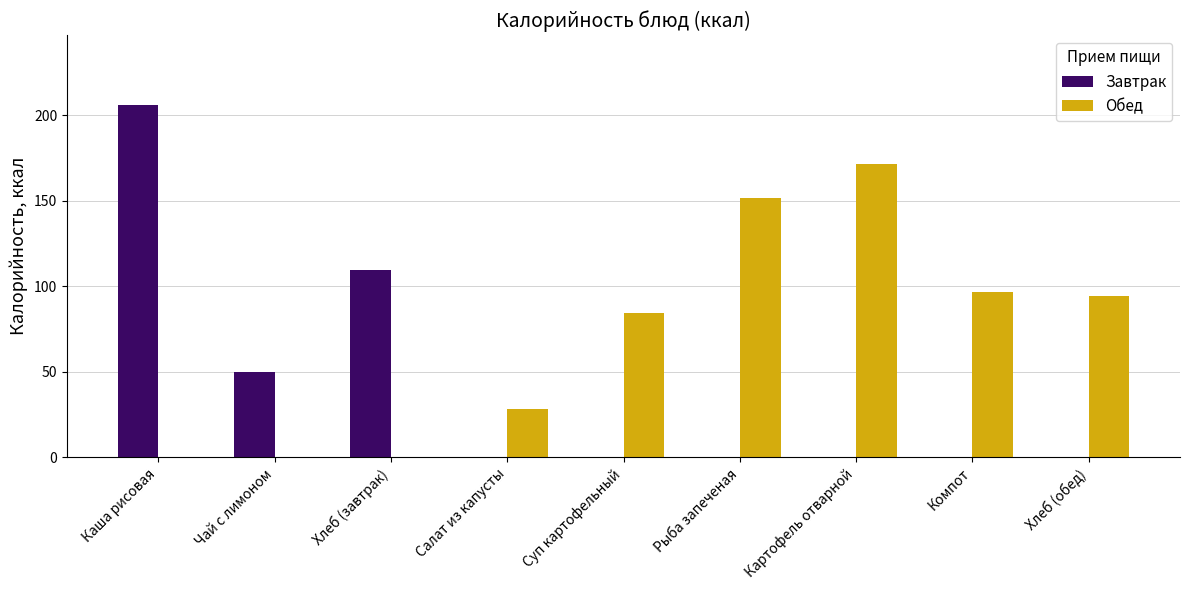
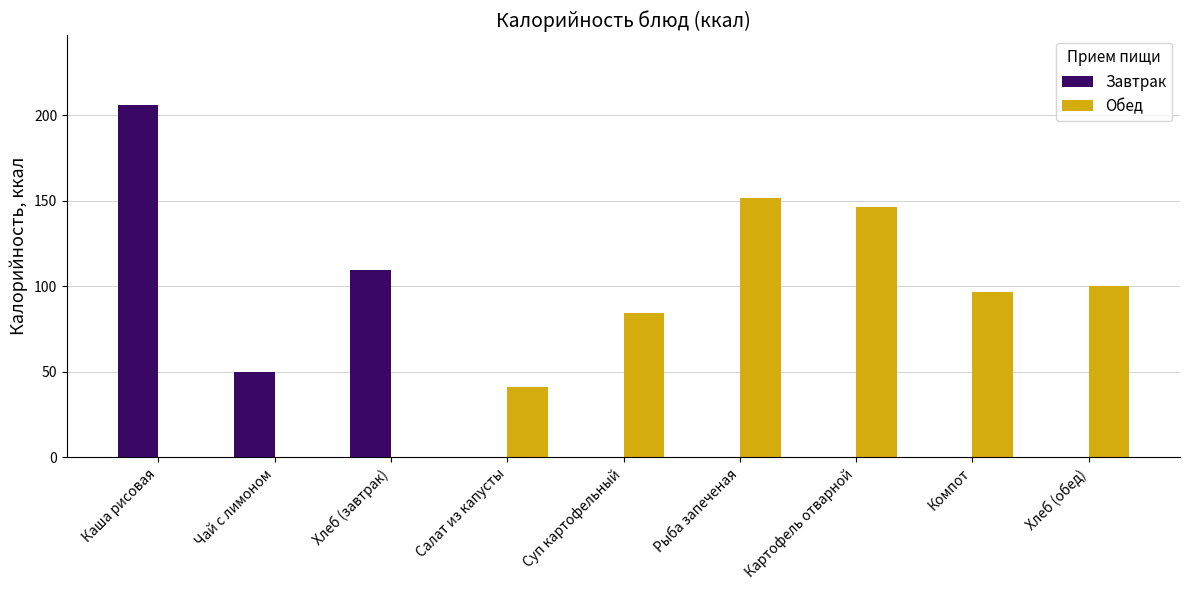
  {
    "Завтрак": {
      "Каша рисовая": 206,
      "Чай с лимоном": 50,
      "Хлеб (завтрак)": 110,
      "Салат из капусты": 0,
      "Суп картофельный": 0,
      "Рыба запеченая": 0,
      "Картофель отварной": 0,
      "Компот": 0,
      "Хлеб (обед)": 0
    },
    "Обед": {
      "Каша рисовая": 0,
      "Чай с лимоном": 0,
      "Хлеб (завтрак)": 0,
-     "Салат из капусты": 28,
+     "Салат из капусты": 41,
      "Суп картофельный": 84,
      "Рыба запеченая": 152,
-     "Картофель отварной": 171,
+     "Картофель отварной": 146,
      "Компот": 97,
-     "Хлеб (обед)": 94
+     "Хлеб (обед)": 100
    }
  }
